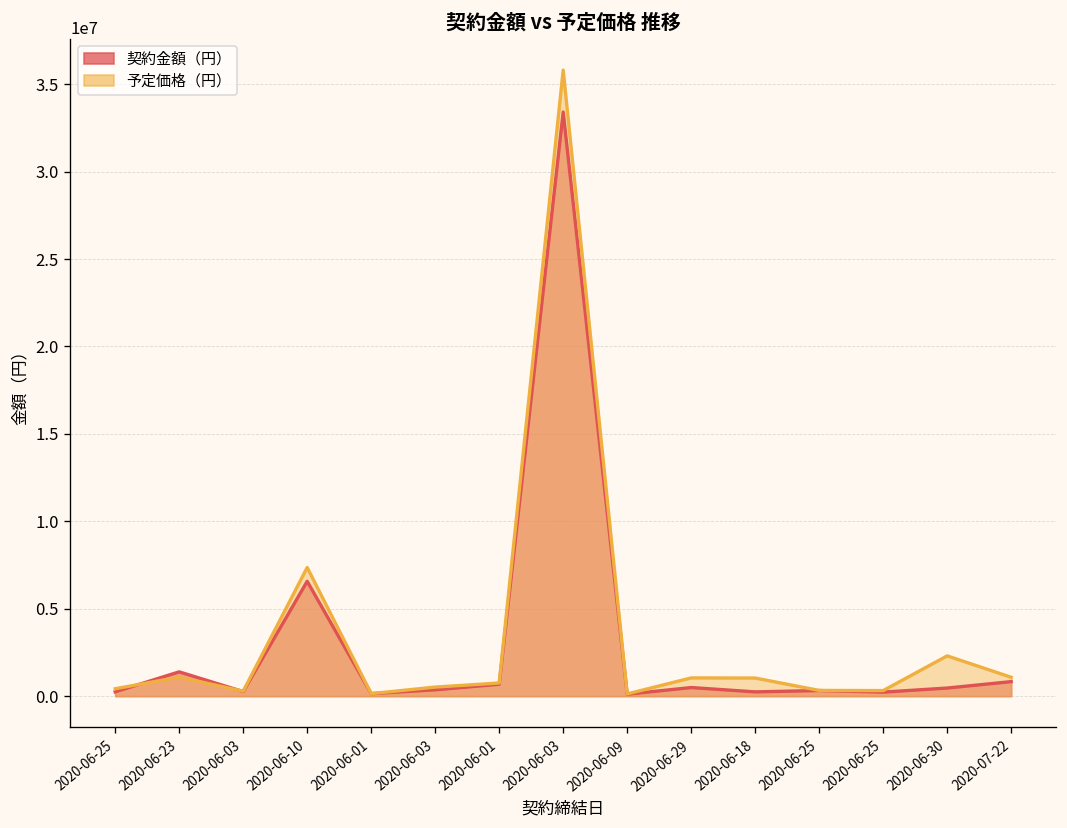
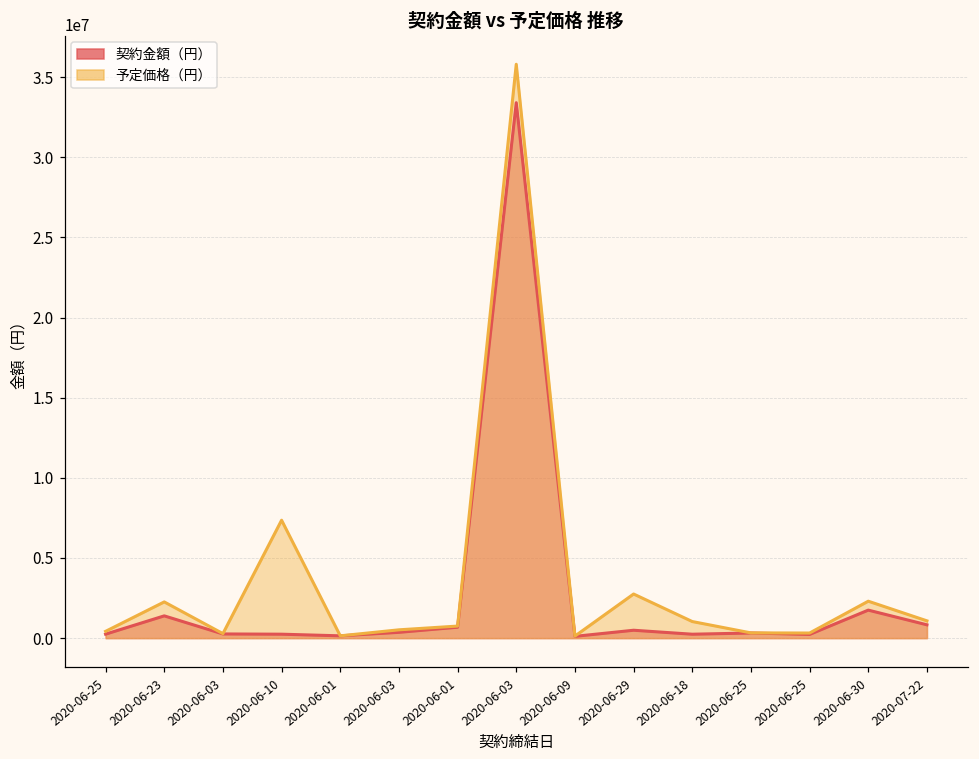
  {
    "契約金額（円）": {
      "2020-06-23": 1400000,
-     "2020-06-10": 6600000,
+     "2020-06-10": 200000,
      "2020-06-29": 500000,
      "2020-06-18": 200000,
-     "2020-06-30": 500000,
+     "2020-06-30": 1700000,
      "2020-07-22": 800000
    },
    "予定価格（円）": {
-     "2020-06-23": 1100000,
+     "2020-06-23": 2300000,
      "2020-06-10": 7400000,
-     "2020-06-29": 1000000,
+     "2020-06-29": 2800000,
      "2020-06-18": 1000000,
      "2020-06-30": 2300000,
      "2020-07-22": 1100000
    }
  }
